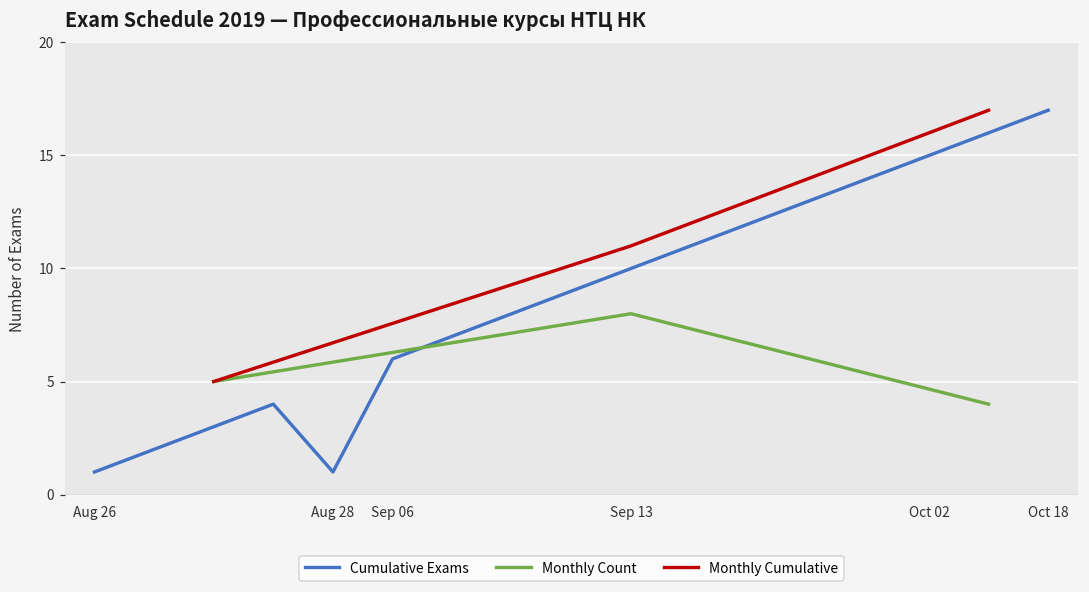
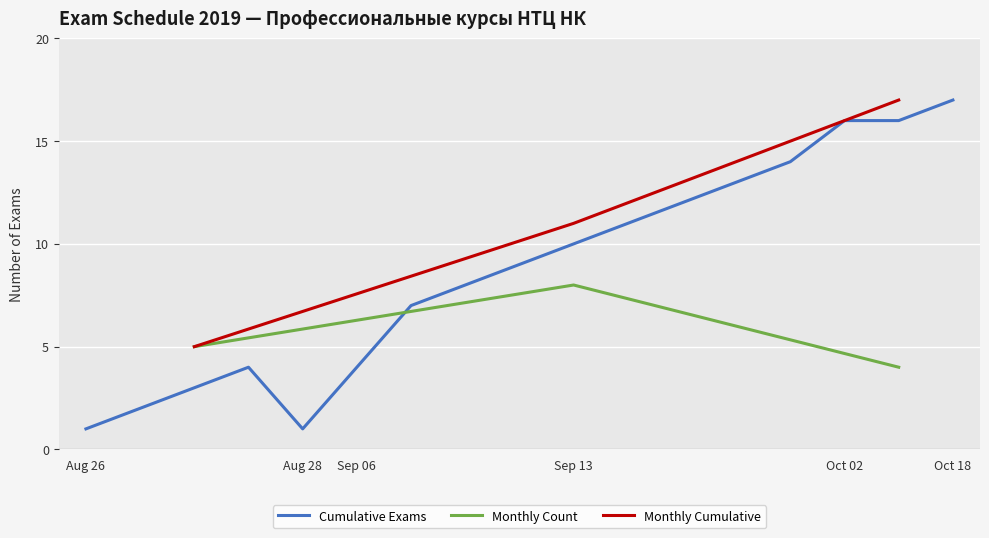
  {
    "Cumulative Exams": {
      "Aug 26": 1,
      "Aug 28": 1,
-     "Sep 06": 6,
+     "Sep 06": 4,
      "Sep 13": 10,
-     "Oct 02": 15,
+     "Oct 02": 16,
      "Oct 18": 17
    },
    "Monthly Count": {
      "Sep 13": 8
    },
    "Monthly Cumulative": {
      "Sep 13": 11
    }
  }
